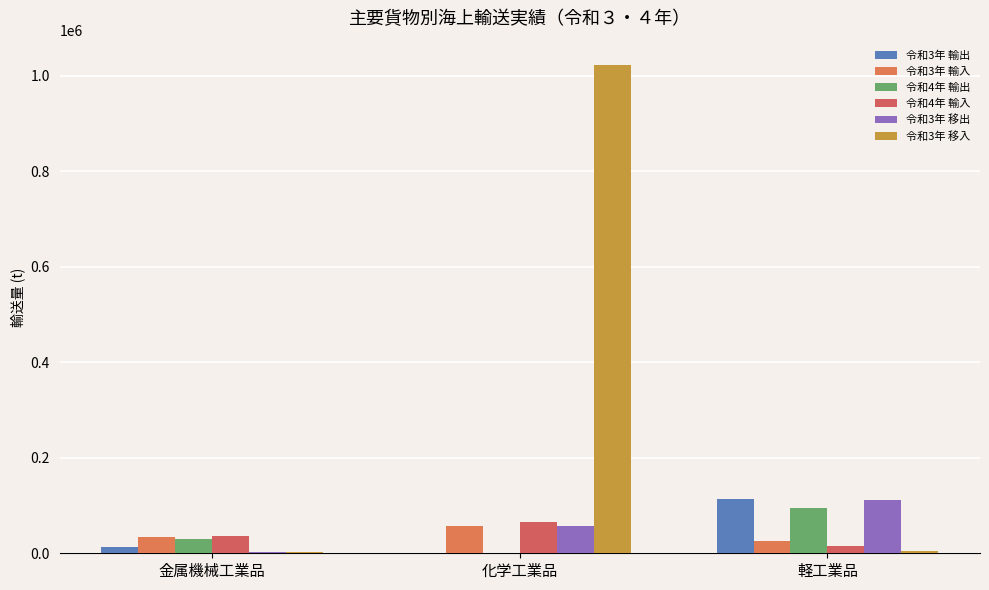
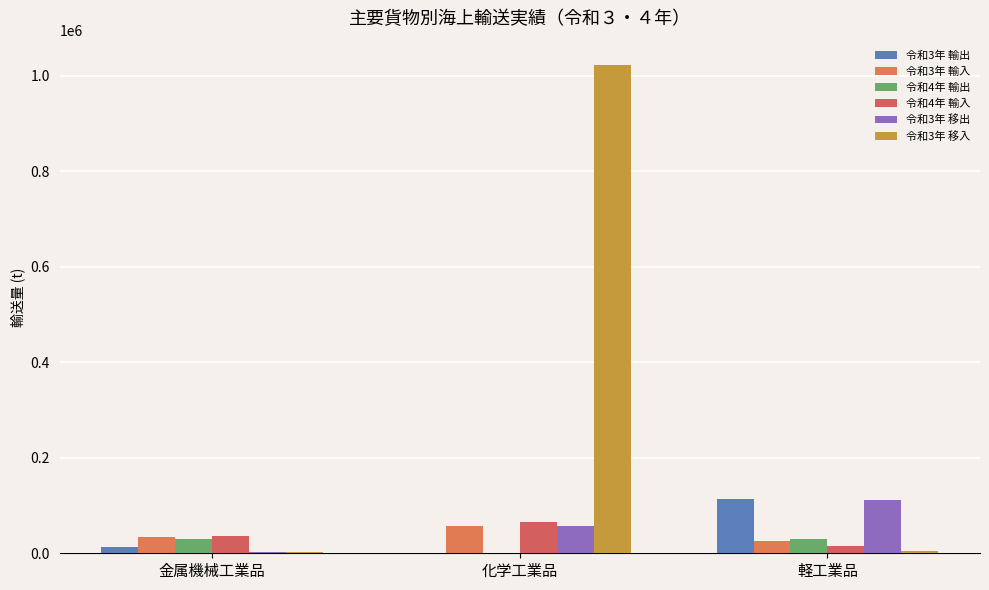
  {
    "令和4年 輸出": {
      "金属機械工業品": 30000,
-     "軽工業品": 100000
+     "軽工業品": 30000
    }
  }
